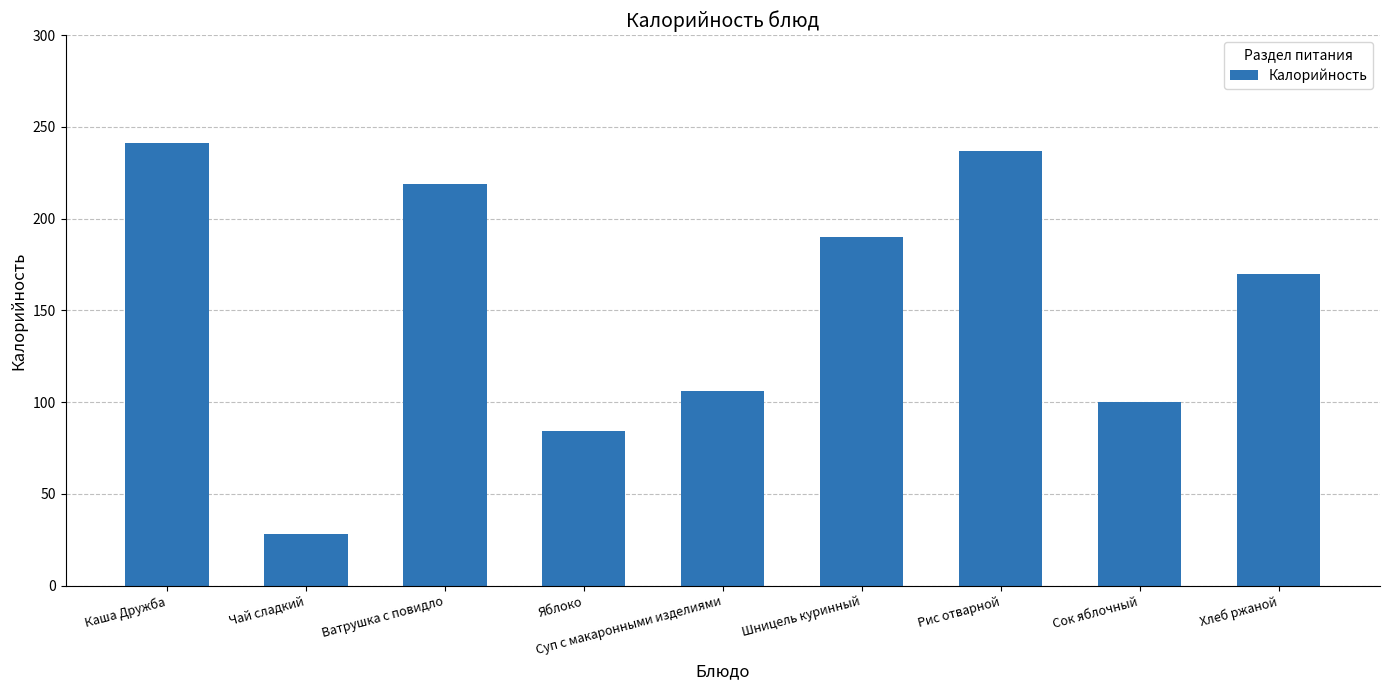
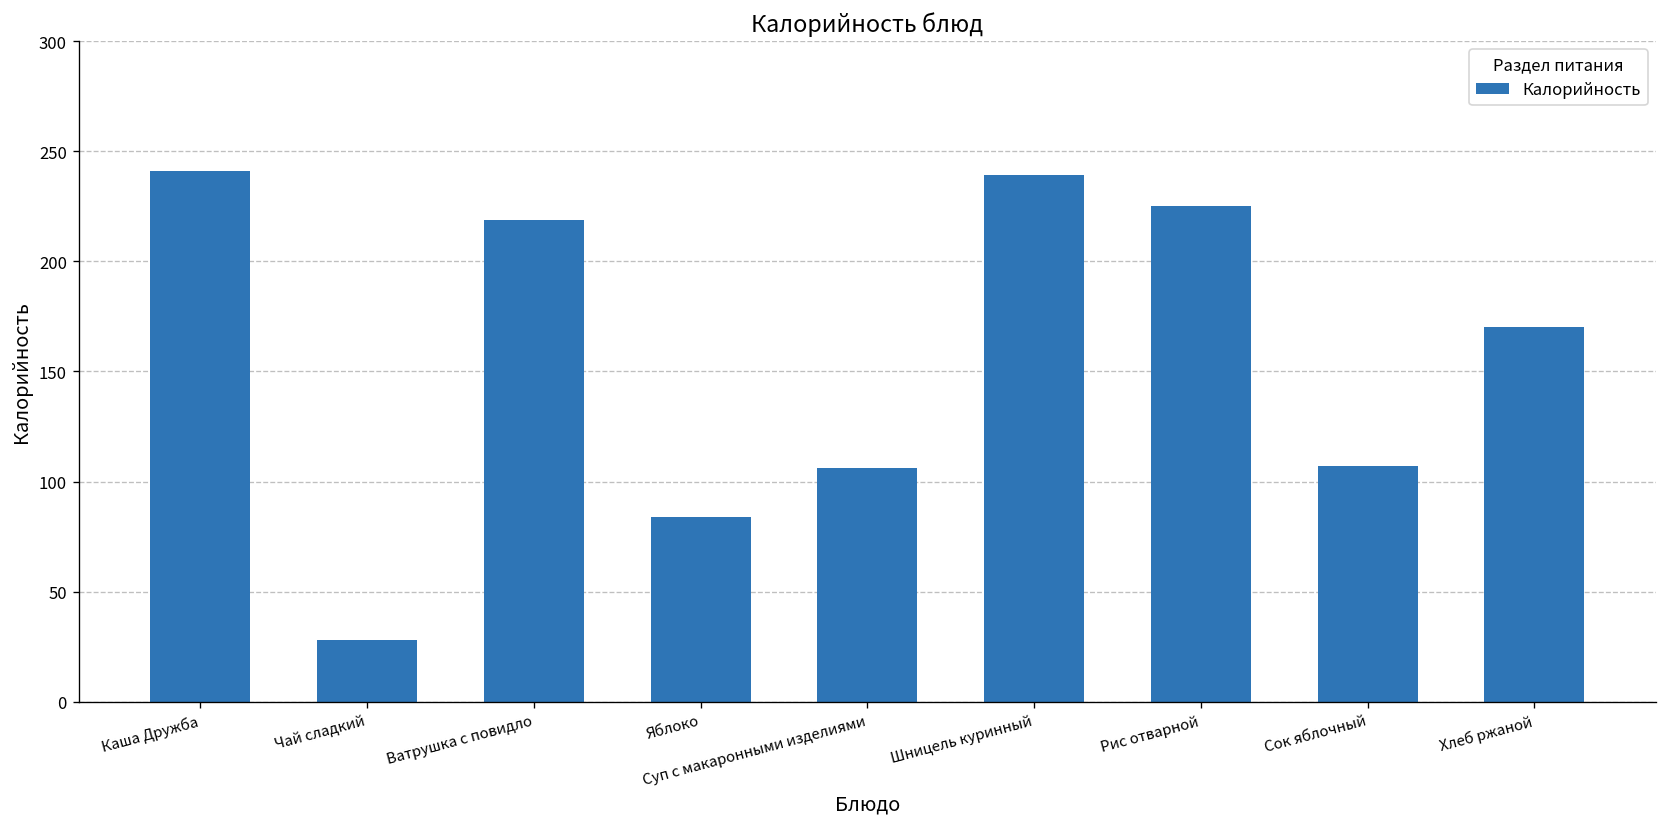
  {
    "Каша Дружба": 241,
    "Чай сладкий": 28,
    "Ватрушка с повидло": 219,
    "Яблоко": 84,
    "Суп с макаронными изделиями": 106,
-   "Шницель куринный": 190,
-   "Рис отварной": 237,
-   "Сок яблочный": 100,
+   "Шницель куринный": 239,
+   "Рис отварной": 225,
+   "Сок яблочный": 107,
    "Хлеб ржаной": 170
  }
